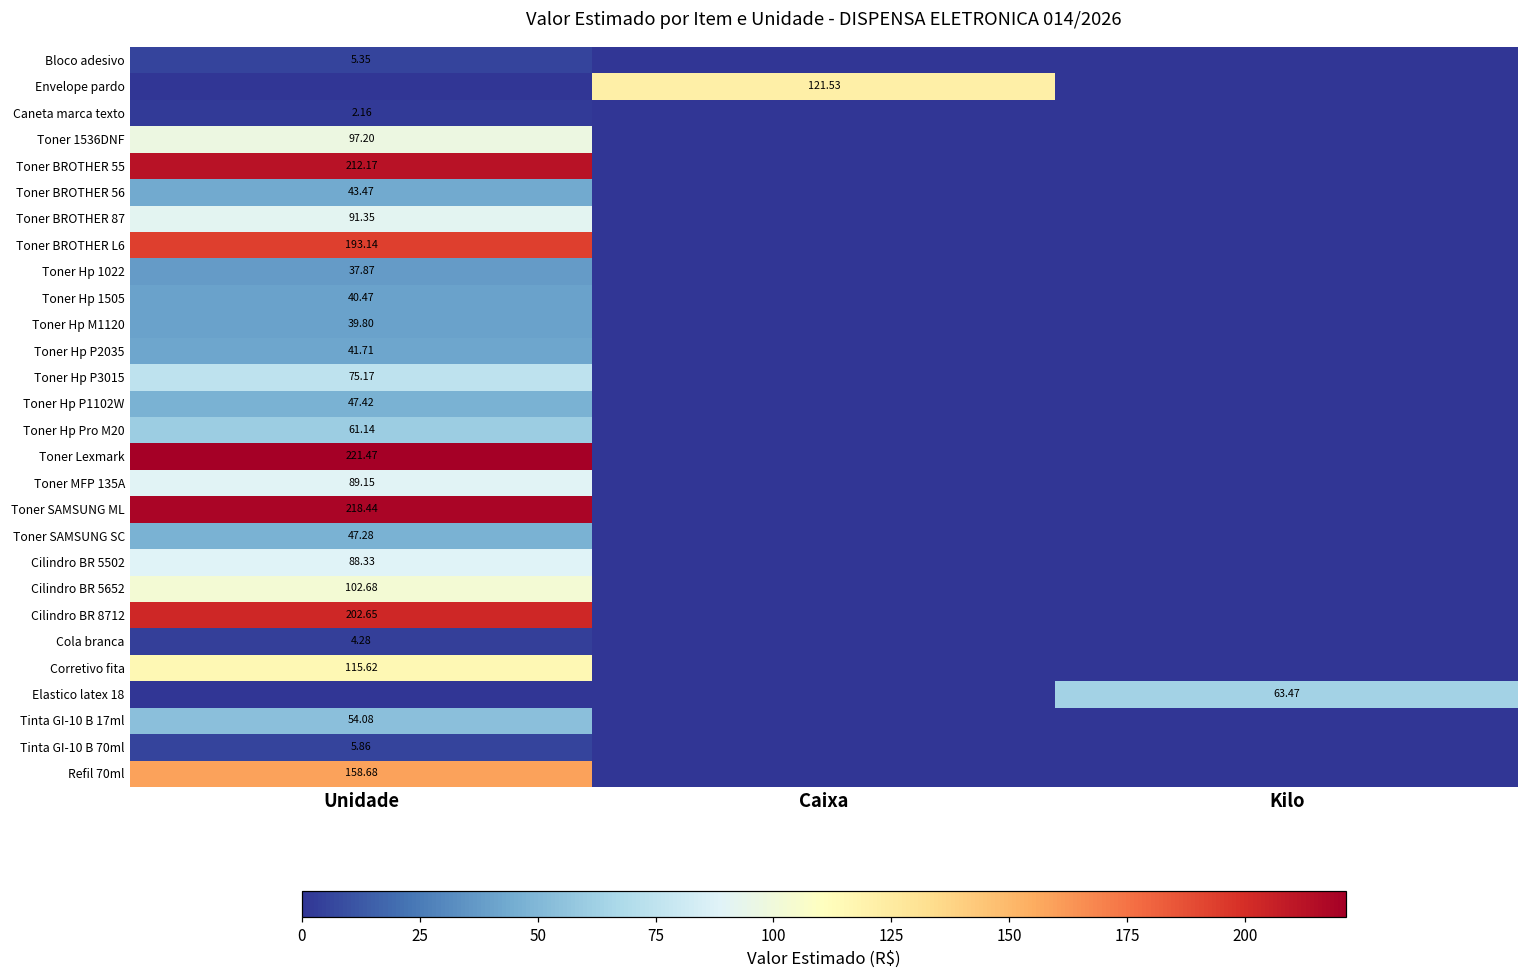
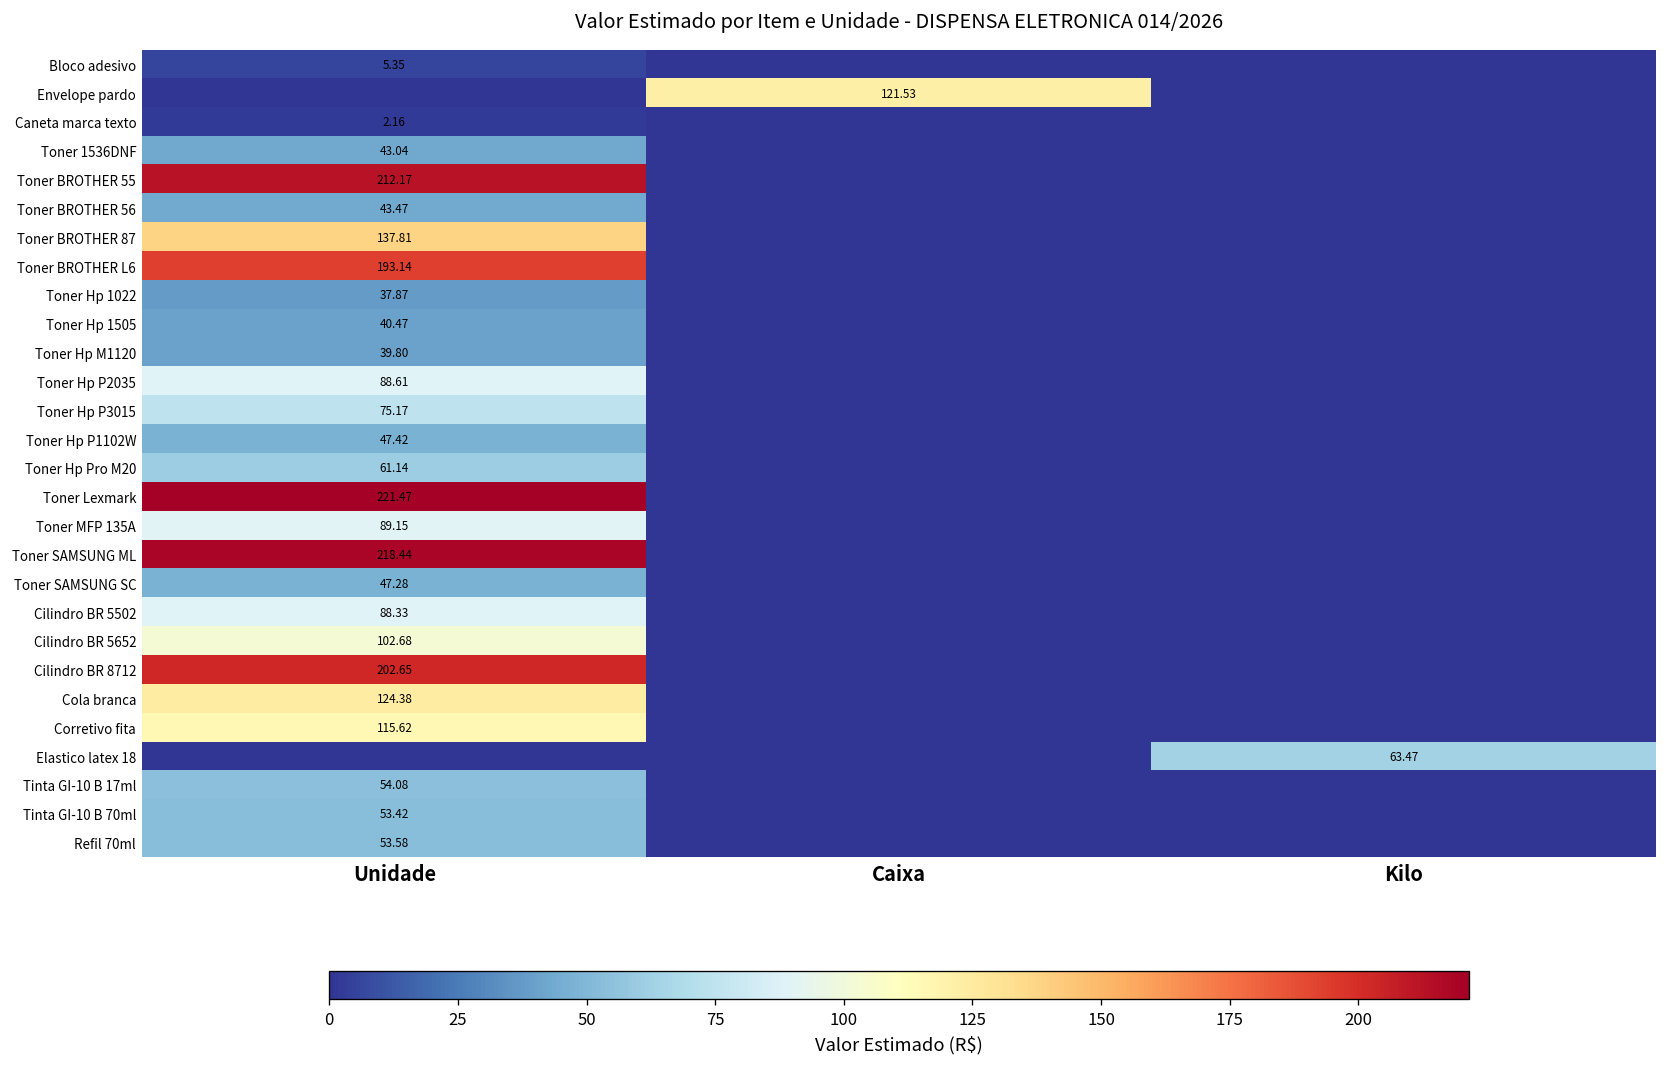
  {
    "Bloco adesivo": {
      "Unidade": 5.35
    },
    "Envelope pardo": {
      "Caixa": 121.53
    },
    "Caneta marca texto": {
      "Unidade": 2.16
    },
    "Toner 1536DNF": {
-     "Unidade": 97.20
+     "Unidade": 43.04
    },
    "Toner BROTHER 55": {
      "Unidade": 212.17
    },
    "Toner BROTHER 56": {
      "Unidade": 43.47
    },
    "Toner BROTHER 87": {
-     "Unidade": 91.35
+     "Unidade": 137.81
    },
    "Toner BROTHER L6": {
      "Unidade": 193.14
    },
    "Toner Hp 1022": {
      "Unidade": 37.87
    },
    "Toner Hp 1505": {
      "Unidade": 40.47
    },
    "Toner Hp M1120": {
      "Unidade": 39.80
    },
    "Toner Hp P2035": {
-     "Unidade": 41.71
+     "Unidade": 88.61
    },
    "Toner Hp P3015": {
      "Unidade": 75.17
    },
    "Toner Hp P1102W": {
      "Unidade": 47.42
    },
    "Toner Hp Pro M20": {
      "Unidade": 61.14
    },
    "Toner Lexmark": {
      "Unidade": 221.47
    },
    "Toner MFP 135A": {
      "Unidade": 89.15
    },
    "Toner SAMSUNG ML": {
      "Unidade": 218.44
    },
    "Toner SAMSUNG SC": {
      "Unidade": 47.28
    },
    "Cilindro BR 5502": {
      "Unidade": 88.33
    },
    "Cilindro BR 5652": {
      "Unidade": 102.68
    },
    "Cilindro BR 8712": {
      "Unidade": 202.65
    },
    "Cola branca": {
-     "Unidade": 4.28
+     "Unidade": 124.38
    },
    "Corretivo fita": {
      "Unidade": 115.62
    },
    "Elastico latex 18": {
      "Kilo": 63.47
    },
    "Tinta GI-10 B 17ml": {
      "Unidade": 54.08
    },
    "Tinta GI-10 B 70ml": {
-     "Unidade": 5.86
+     "Unidade": 53.42
    },
    "Refil 70ml": {
-     "Unidade": 158.68
+     "Unidade": 53.58
    }
  }
